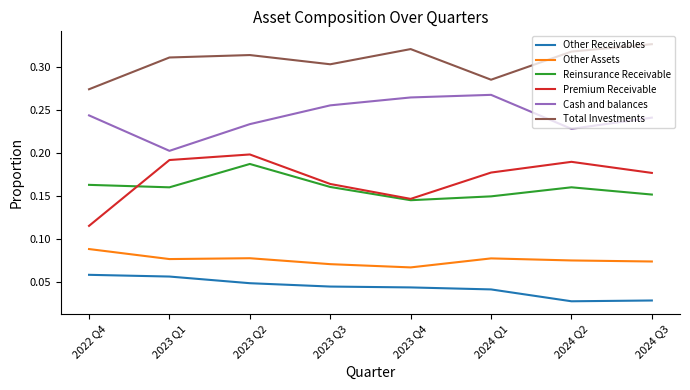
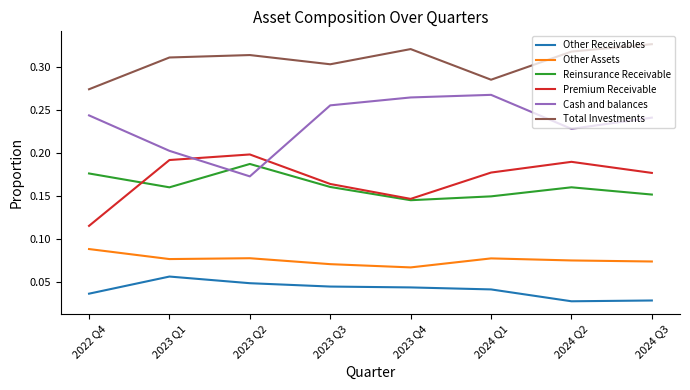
  {
    "Other Receivables": {
-     "2022 Q4": 0.06,
+     "2022 Q4": 0.04,
      "2023 Q1": 0.06,
      "2023 Q2": 0.05,
      "2023 Q3": 0.04,
      "2023 Q4": 0.04,
      "2024 Q1": 0.04,
      "2024 Q2": 0.03,
      "2024 Q3": 0.03
    },
    "Other Assets": {
      "2022 Q4": 0.09,
      "2023 Q1": 0.08,
      "2023 Q2": 0.08,
      "2023 Q3": 0.07,
      "2023 Q4": 0.07,
      "2024 Q1": 0.08,
      "2024 Q2": 0.08,
      "2024 Q3": 0.07
    },
    "Reinsurance Receivable": {
-     "2022 Q4": 0.16,
+     "2022 Q4": 0.18,
      "2023 Q1": 0.16,
      "2023 Q2": 0.19,
      "2023 Q3": 0.16,
      "2024 Q1": 0.15,
      "2024 Q2": 0.16,
      "2024 Q3": 0.15
    },
    "Premium Receivable": {
      "2022 Q4": 0.12,
      "2023 Q1": 0.19,
      "2023 Q2": 0.20,
      "2023 Q3": 0.16,
      "2024 Q1": 0.18,
      "2024 Q2": 0.19,
      "2024 Q3": 0.18
    },
    "Cash and balances": {
      "2022 Q4": 0.24,
      "2023 Q1": 0.20,
-     "2023 Q2": 0.23,
+     "2023 Q2": 0.17,
      "2023 Q3": 0.26,
      "2023 Q4": 0.27,
      "2024 Q1": 0.27,
      "2024 Q2": 0.23
    },
    "Total Investments": {
      "2022 Q4": 0.27,
      "2023 Q1": 0.31,
      "2023 Q2": 0.31,
      "2023 Q3": 0.30,
      "2023 Q4": 0.32,
      "2024 Q1": 0.29
    }
  }
